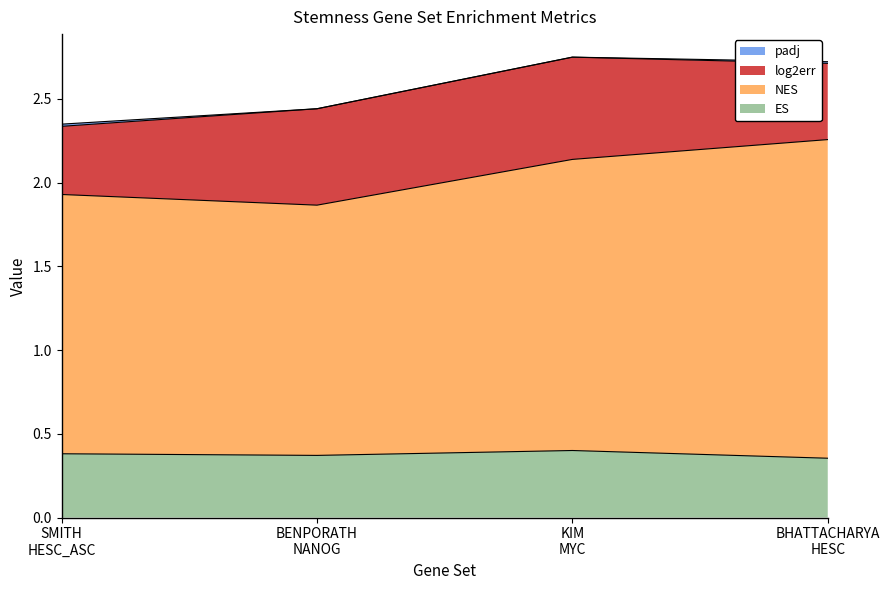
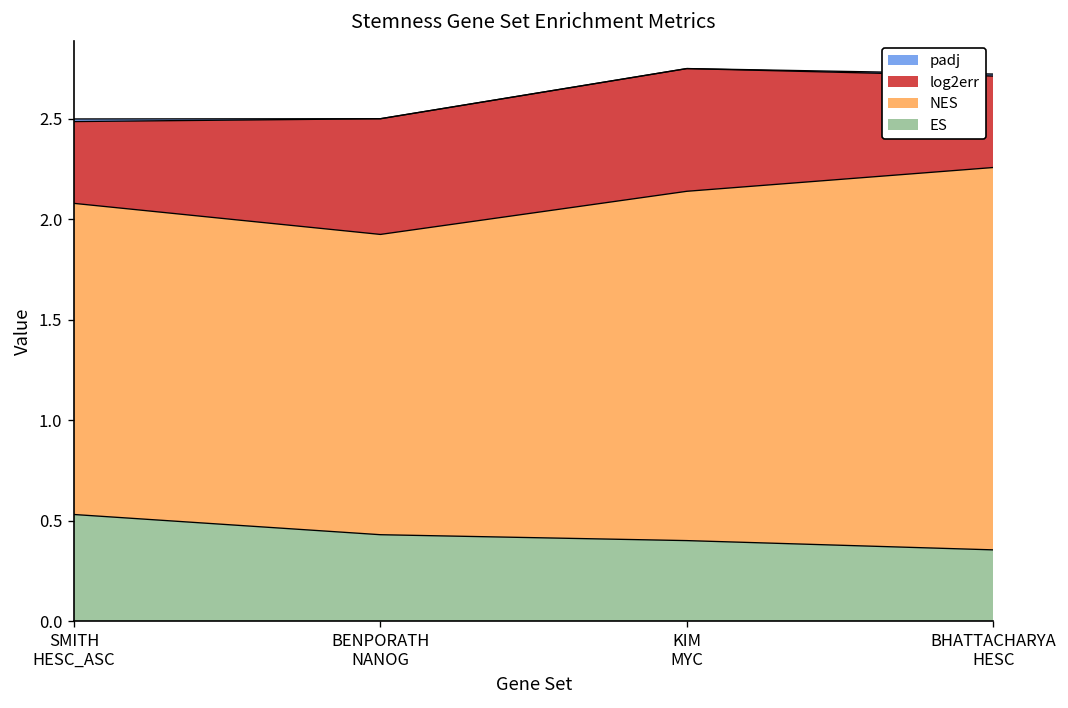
  {
    "ES": {
-     "SMITH HESC_ASC": 0.38,
-     "BENPORATH NANOG": 0.37,
+     "SMITH HESC_ASC": 0.53,
+     "BENPORATH NANOG": 0.43,
      "KIM MYC": 0.40,
      "BHATTACHARYA HESC": 0.35
    },
    "NES": {
      "SMITH HESC_ASC": 1.55,
      "BENPORATH NANOG": 1.49,
      "KIM MYC": 1.74,
      "BHATTACHARYA HESC": 1.90
    }
  }
